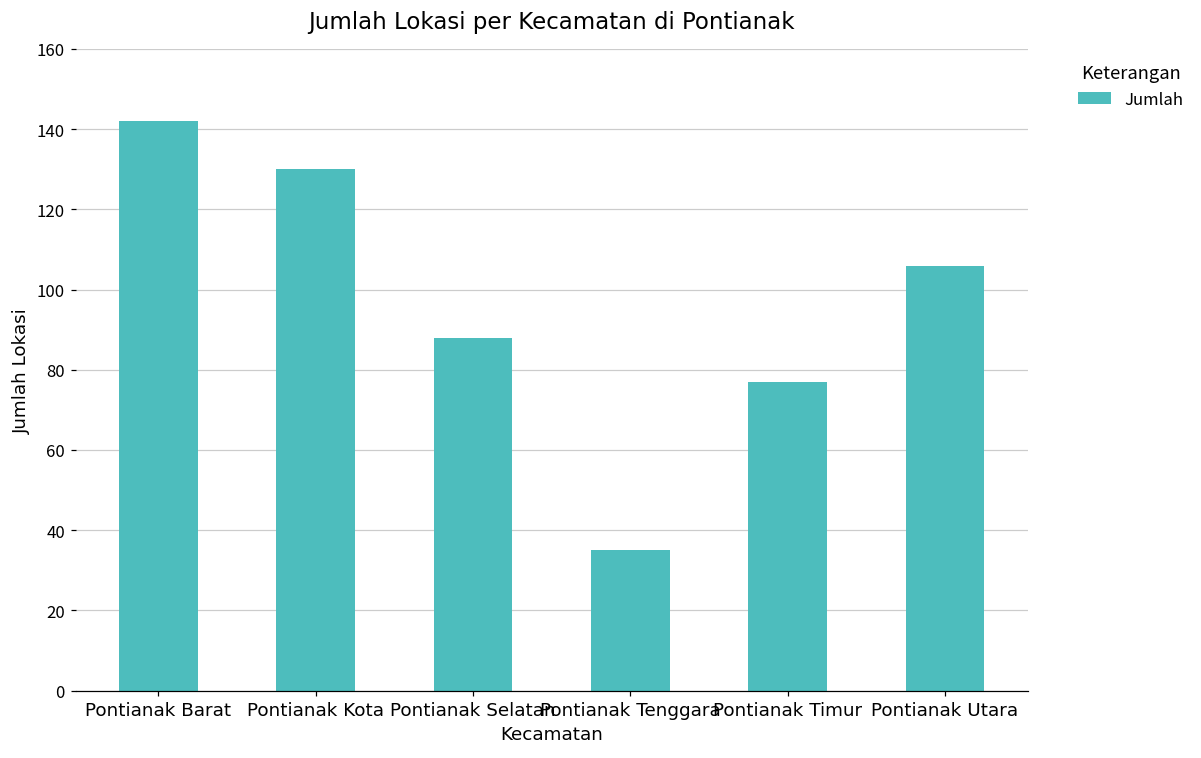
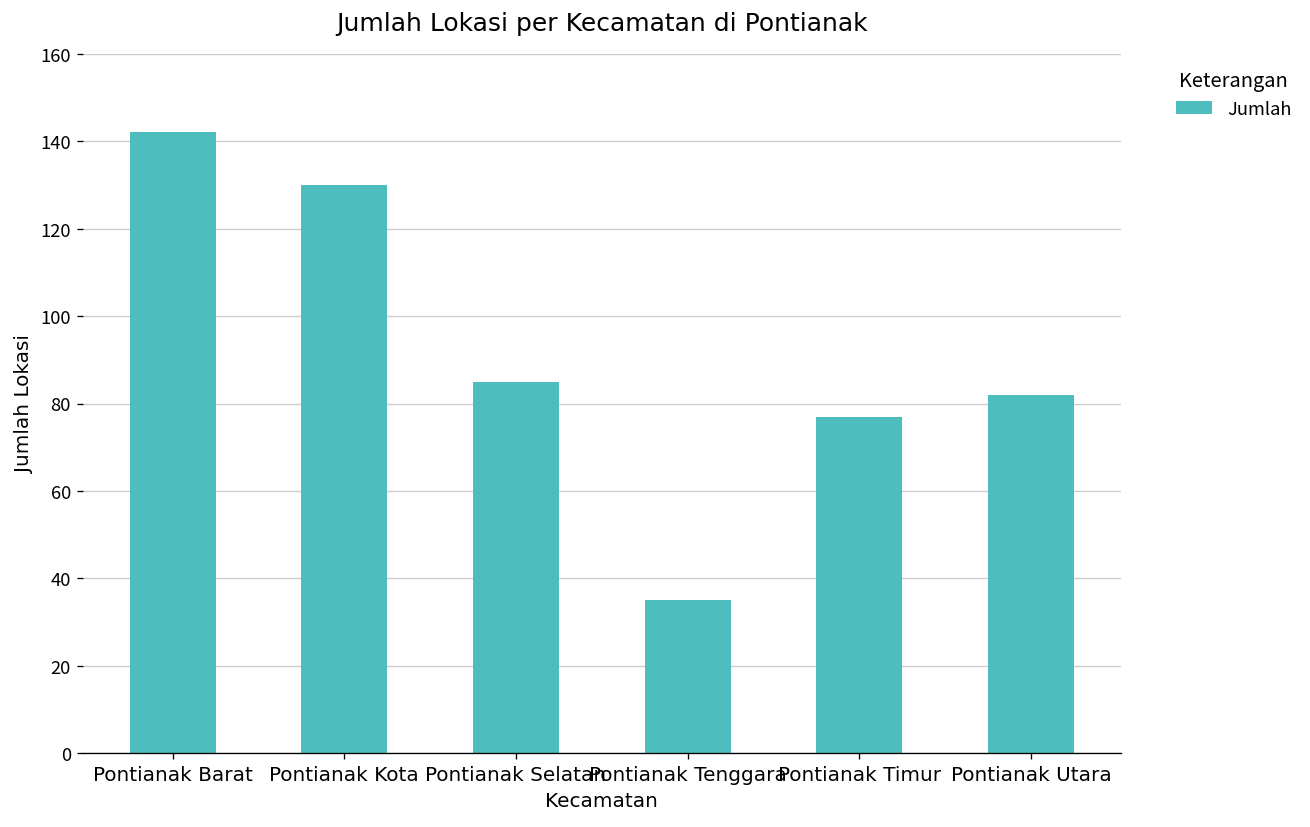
  {
    "Pontianak Barat": 142,
    "Pontianak Kota": 130,
-   "Pontianak Selatan": 88,
+   "Pontianak Selatan": 85,
    "Pontianak Tenggara": 35,
    "Pontianak Timur": 77,
-   "Pontianak Utara": 106
+   "Pontianak Utara": 82
  }
